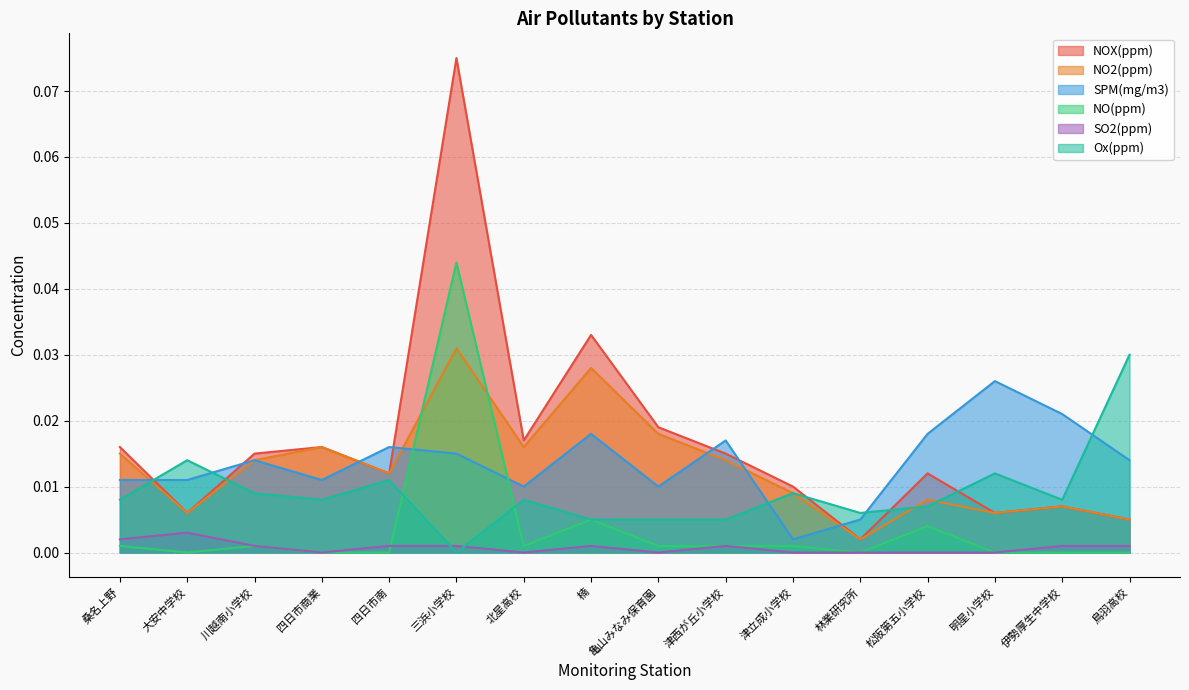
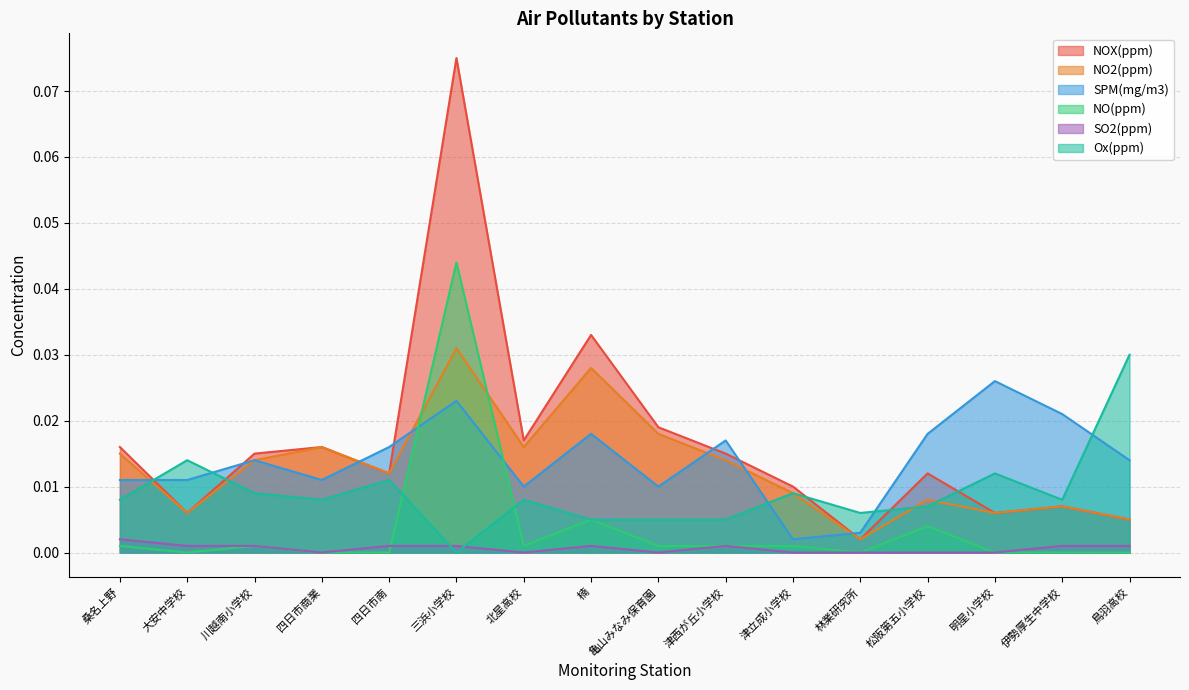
  {
    "SPM(mg/m3)": {
      "桑名上野": 0.011,
      "大安中学校": 0.011,
      "四日市商業": 0.011,
      "四日市南": 0.016,
-     "三浜小学校": 0.015,
+     "三浜小学校": 0.023,
      "北星高校": 0.010,
      "楠": 0.018,
      "亀山みなみ保育園": 0.010,
      "津西が丘小学校": 0.017,
      "津立成小学校": 0.002,
-     "林業研究所": 0.005,
+     "林業研究所": 0.003,
      "松阪第五小学校": 0.018,
      "明星小学校": 0.026,
      "伊勢厚生中学校": 0.021,
      "鳥羽高校": 0.014
    },
    "SO2(ppm)": {
      "桑名上野": 0.002,
-     "大安中学校": 0.003,
+     "大安中学校": 0.001,
      "四日市南": 0.001,
      "三浜小学校": 0.001,
      "北星高校": 0.000,
      "楠": 0.001,
      "亀山みなみ保育園": 0.000,
      "津立成小学校": 0.000,
      "松阪第五小学校": 0.000,
      "伊勢厚生中学校": 0.001,
      "鳥羽高校": 0.001
    }
  }
